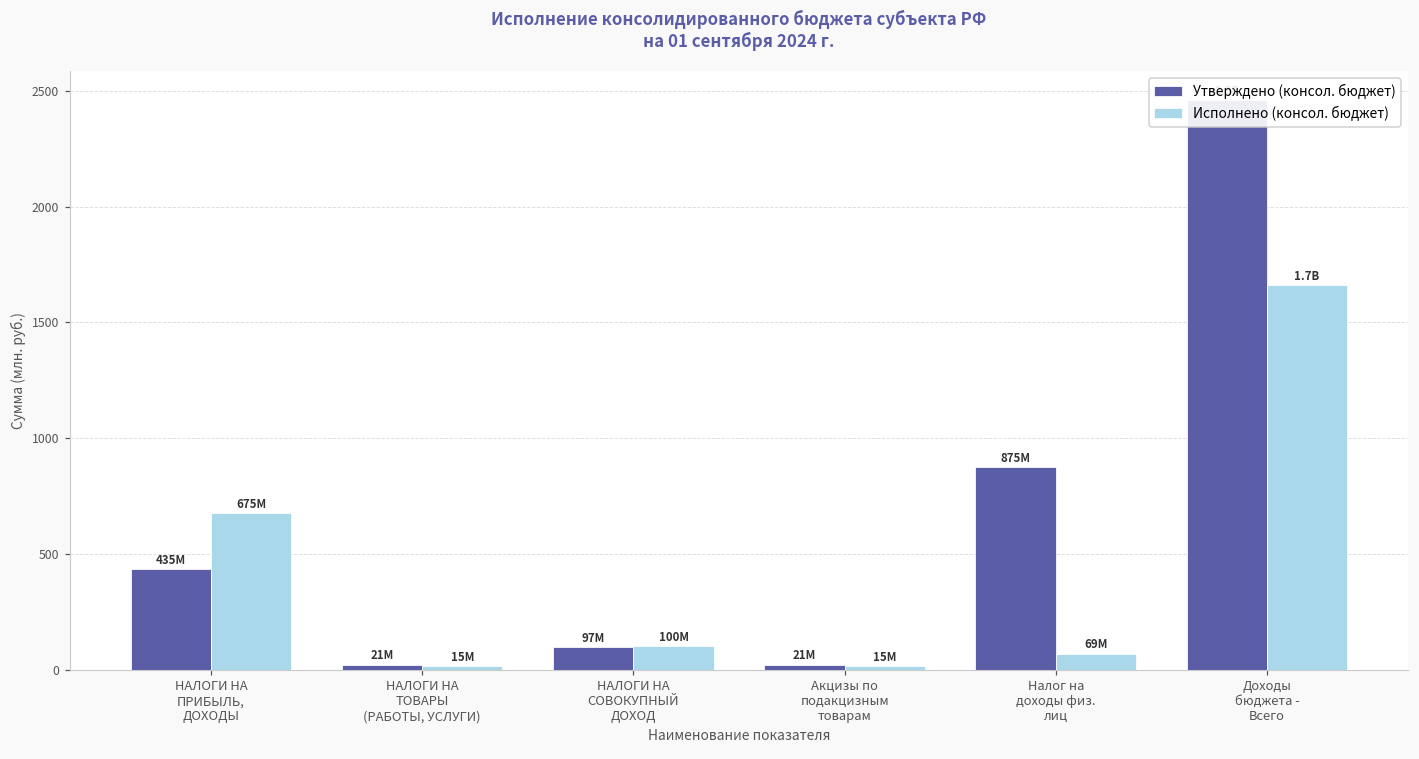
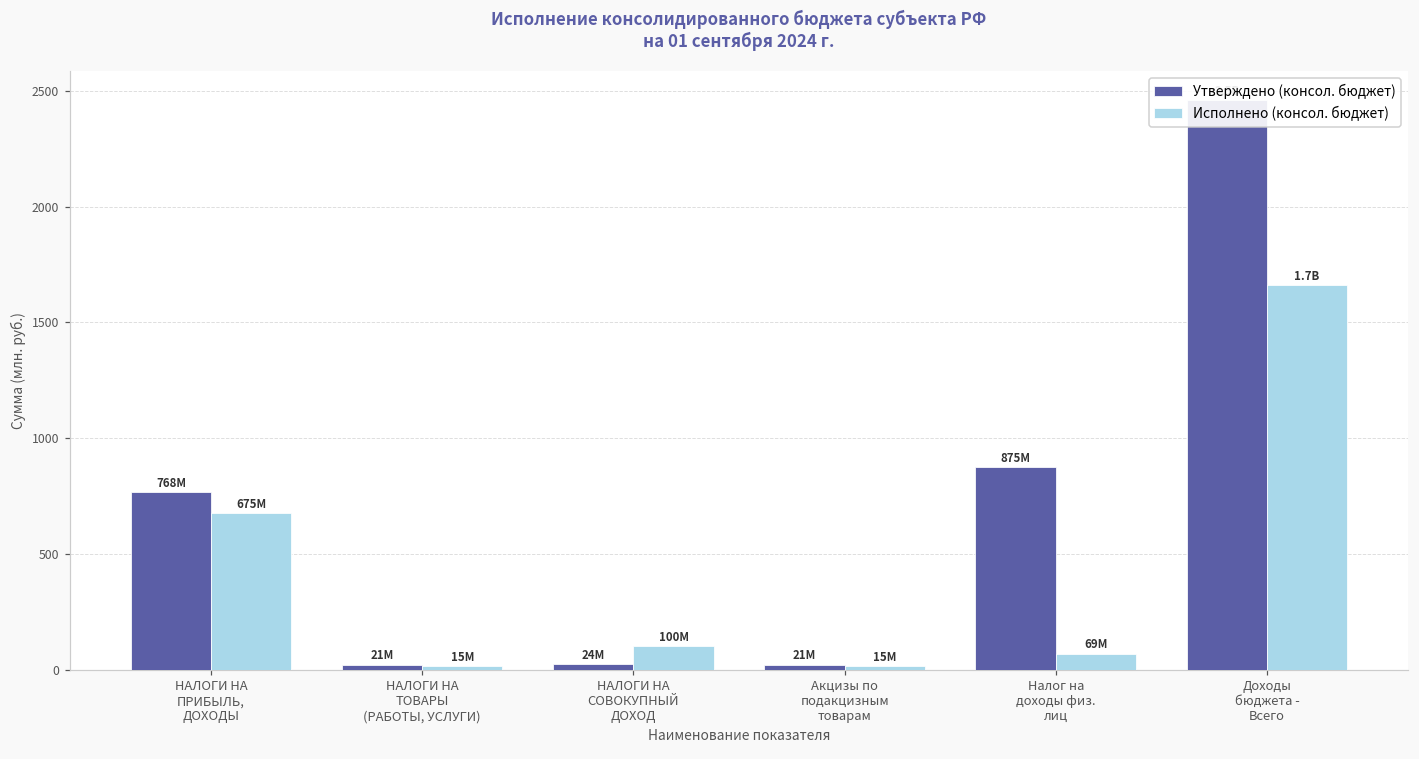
  {
    "Утверждено (консол. бюджет)": {
-     "НАЛОГИ НА ПРИБЫЛЬ, ДОХОДЫ": "435M",
+     "НАЛОГИ НА ПРИБЫЛЬ, ДОХОДЫ": "768M",
      "НАЛОГИ НА ТОВАРЫ (РАБОТЫ, УСЛУГИ)": "21M",
-     "НАЛОГИ НА СОВОКУПНЫЙ ДОХОД": "97M",
+     "НАЛОГИ НА СОВОКУПНЫЙ ДОХОД": "24M",
      "Акцизы по подакцизным товарам": "21M",
      "Налог на доходы физ. лиц": "875M"
    },
    "Исполнено (консол. бюджет)": {
      "НАЛОГИ НА ПРИБЫЛЬ, ДОХОДЫ": "675M",
      "НАЛОГИ НА ТОВАРЫ (РАБОТЫ, УСЛУГИ)": "15M",
      "НАЛОГИ НА СОВОКУПНЫЙ ДОХОД": "100M",
      "Акцизы по подакцизным товарам": "15M",
      "Налог на доходы физ. лиц": "69M",
      "Доходы бюджета - Всего": "1.7B"
    }
  }
